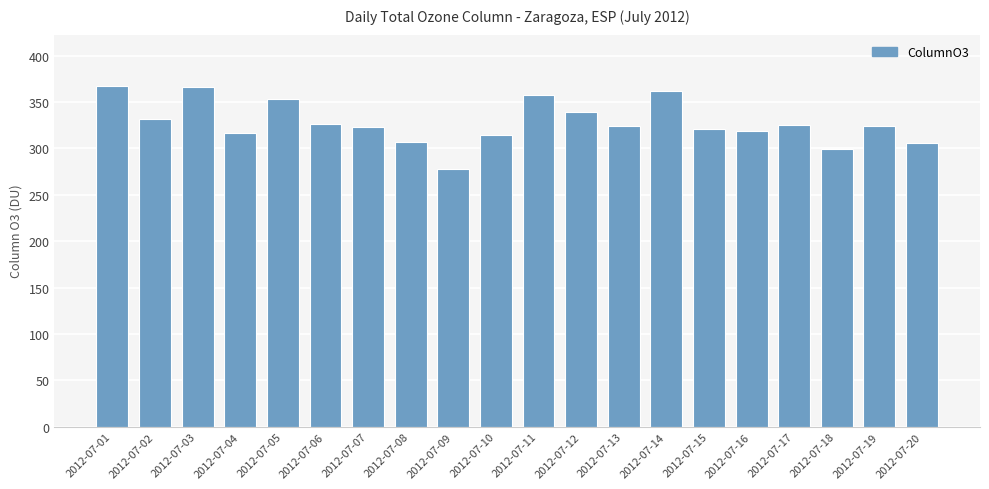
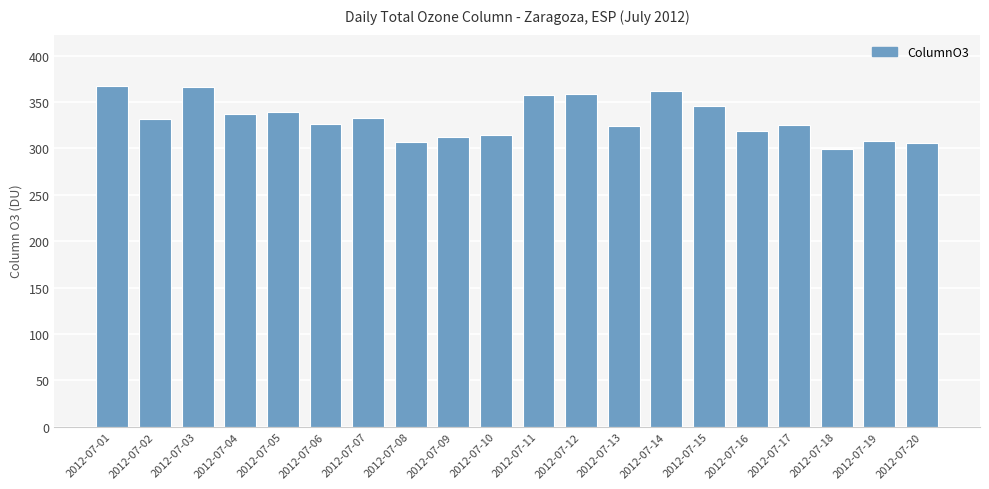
  {
    "2012-07-01": 370,
    "2012-07-02": 330,
    "2012-07-03": 370,
-   "2012-07-04": 320,
-   "2012-07-05": 350,
+   "2012-07-04": 340,
+   "2012-07-05": 340,
    "2012-07-06": 330,
-   "2012-07-07": 320,
+   "2012-07-07": 330,
    "2012-07-08": 310,
-   "2012-07-09": 280,
+   "2012-07-09": 310,
    "2012-07-10": 310,
    "2012-07-11": 360,
-   "2012-07-12": 340,
+   "2012-07-12": 360,
    "2012-07-13": 320,
    "2012-07-14": 360,
-   "2012-07-15": 320,
+   "2012-07-15": 350,
    "2012-07-16": 320,
    "2012-07-17": 330,
    "2012-07-18": 300,
-   "2012-07-19": 320,
+   "2012-07-19": 310,
    "2012-07-20": 310
  }
